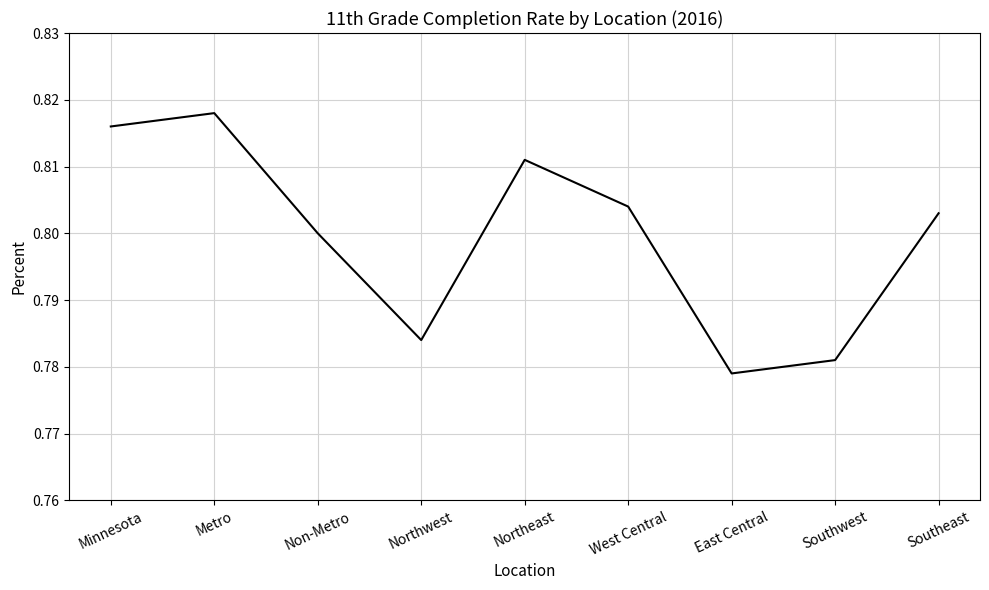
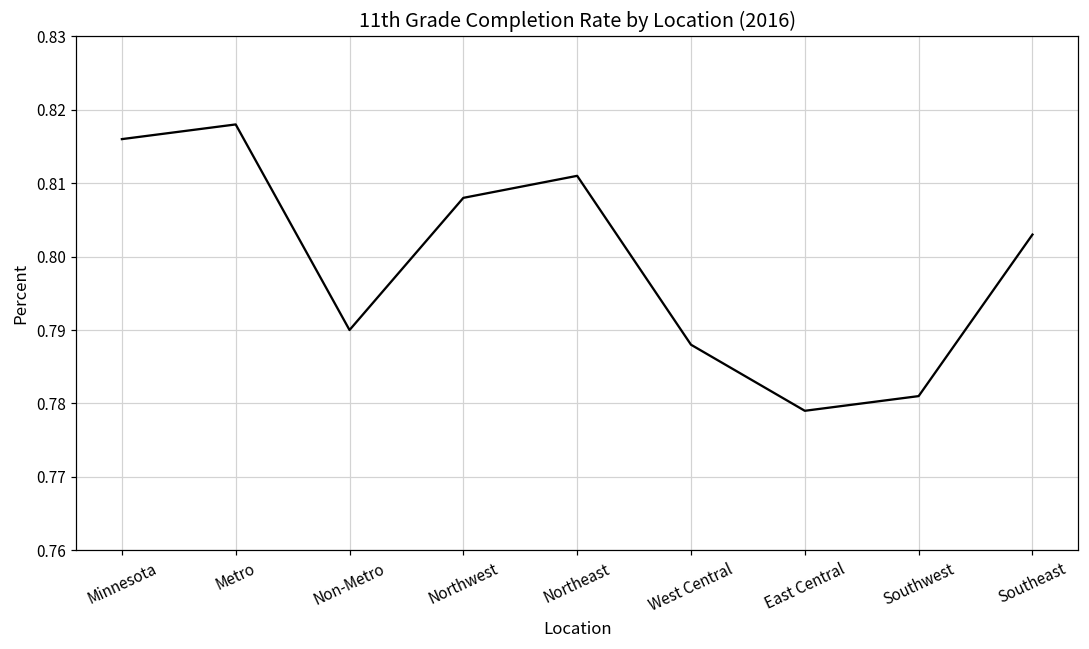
  {
    "Minnesota": 0.816,
    "Metro": 0.818,
-   "Non-Metro": 0.80,
-   "Northwest": 0.784,
+   "Non-Metro": 0.79,
+   "Northwest": 0.808,
    "Northeast": 0.811,
-   "West Central": 0.804,
+   "West Central": 0.788,
    "East Central": 0.779,
    "Southwest": 0.781,
    "Southeast": 0.803
  }
